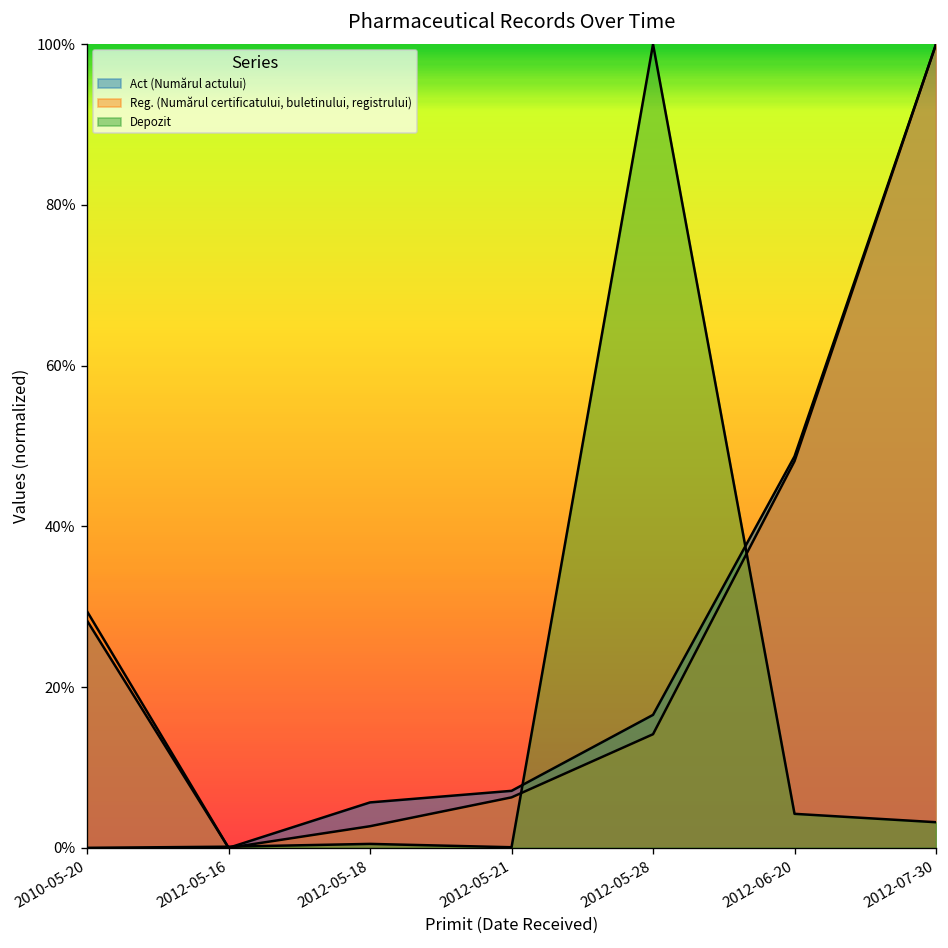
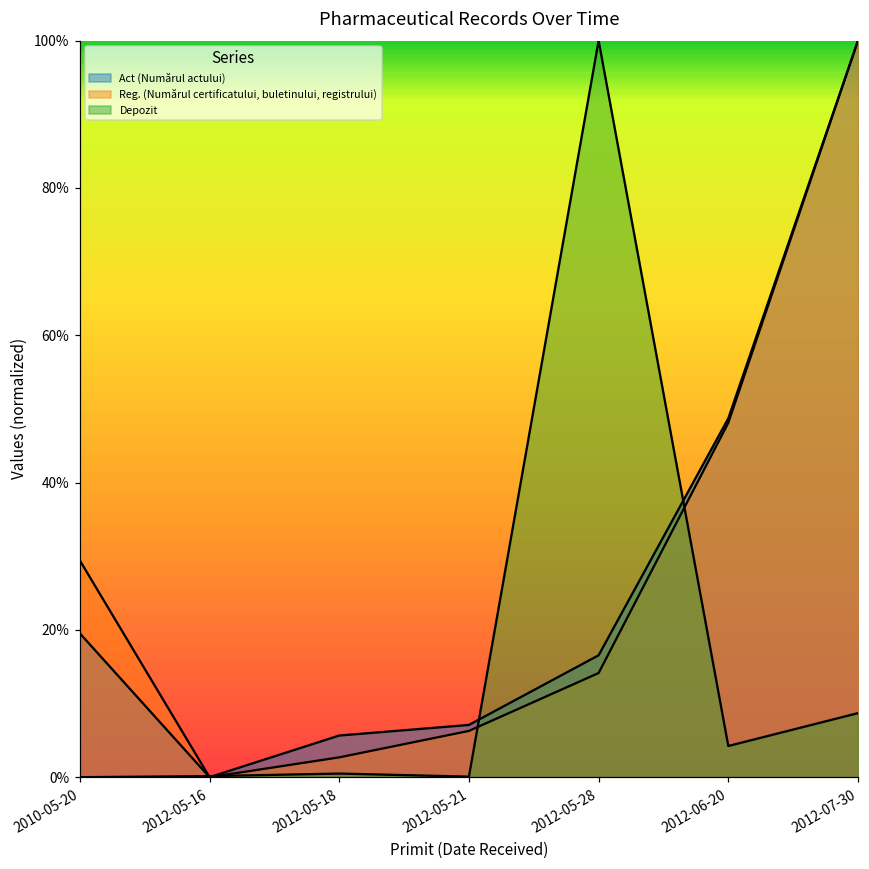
  {
    "Act (Numărul actului)": {
-     "2010-05-20": "28%",
+     "2010-05-20": "20%",
      "2012-05-18": "6%",
      "2012-05-21": "7%",
      "2012-05-28": "17%",
      "2012-06-20": "49%"
    },
    "Reg. (Numărul certificatului, buletinului, registrului)": {
      "2010-05-20": "29%",
      "2012-05-18": "3%",
      "2012-05-21": "6%",
      "2012-05-28": "14%",
      "2012-06-20": "48%"
    },
    "Depozit": {
      "2010-05-20": "0%",
      "2012-05-18": "0%",
      "2012-05-21": "0%",
      "2012-05-28": "100%",
      "2012-06-20": "4%",
-     "2012-07-30": "3%"
+     "2012-07-30": "9%"
    }
  }
